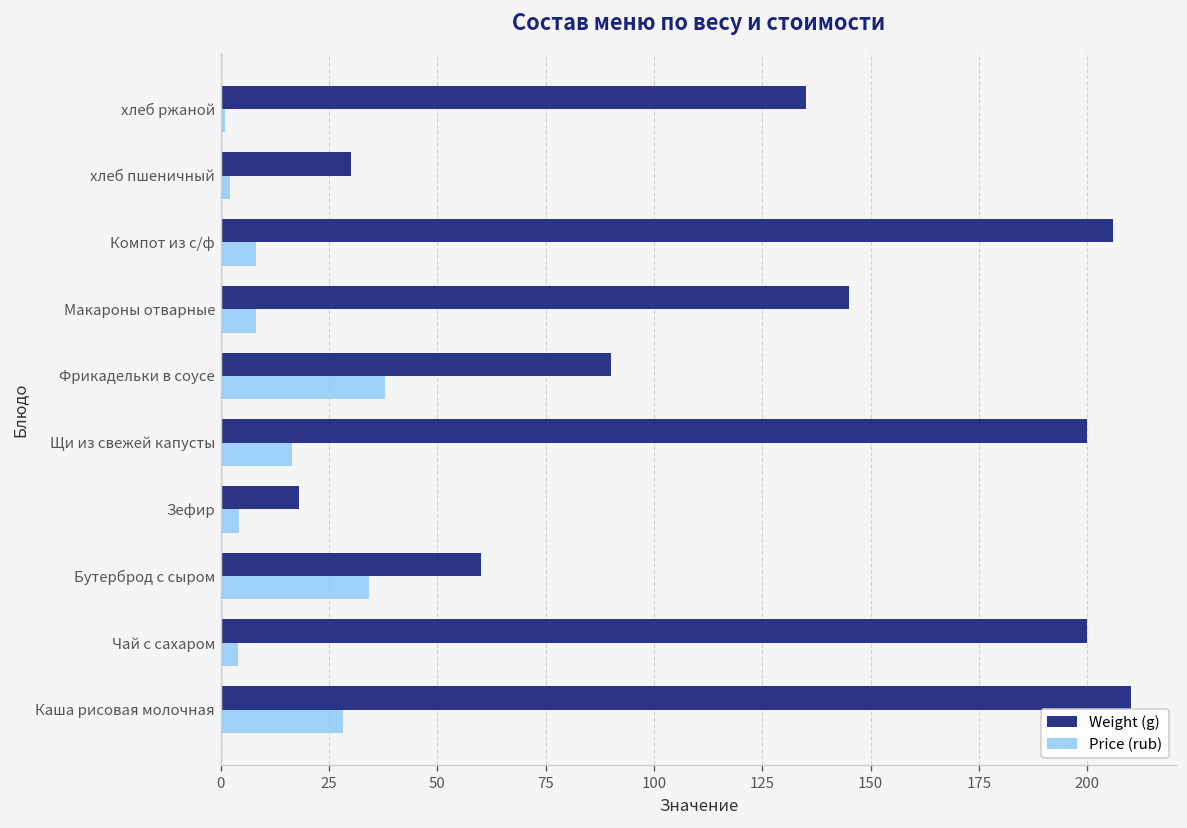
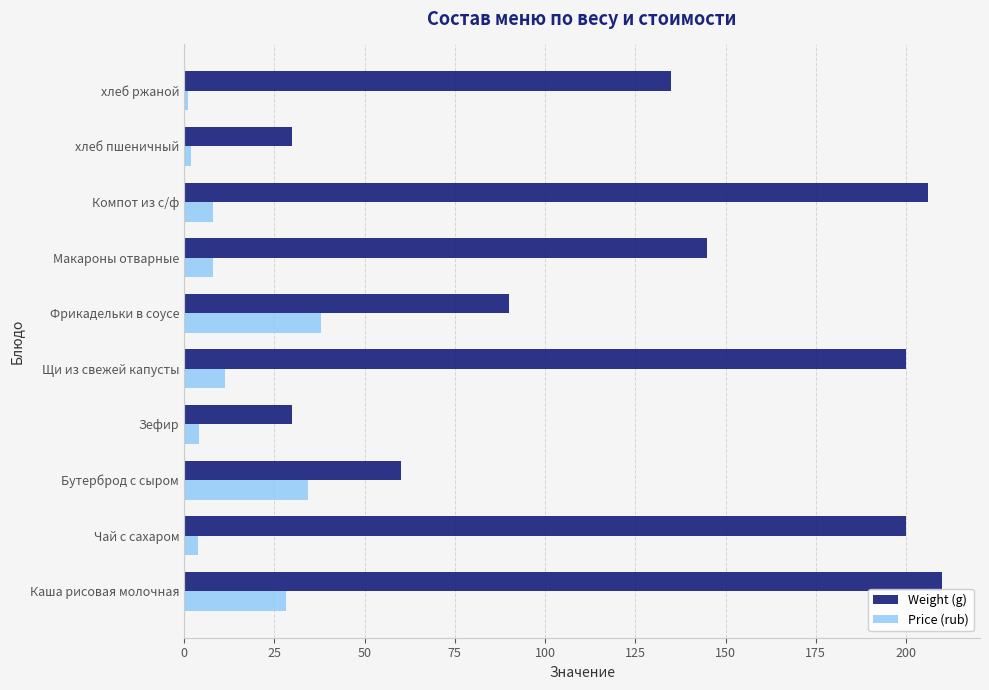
  {
    "Weight (g)": {
      "хлеб ржаной": 135,
      "хлеб пшеничный": 30,
      "Компот из с/ф": 206,
      "Макароны отварные": 145,
      "Фрикадельки в соусе": 90,
      "Щи из свежей капусты": 200,
-     "Зефир": 18,
+     "Зефир": 30,
      "Бутерброд с сыром": 60,
      "Чай с сахаром": 200,
      "Каша рисовая молочная": 210
    },
    "Price (rub)": {
      "хлеб ржаной": 1,
      "хлеб пшеничный": 2,
      "Компот из с/ф": 8,
      "Макароны отварные": 8,
      "Фрикадельки в соусе": 38,
-     "Щи из свежей капусты": 16,
+     "Щи из свежей капусты": 11,
      "Зефир": 4,
      "Бутерброд с сыром": 34,
      "Чай с сахаром": 4,
      "Каша рисовая молочная": 28
    }
  }
